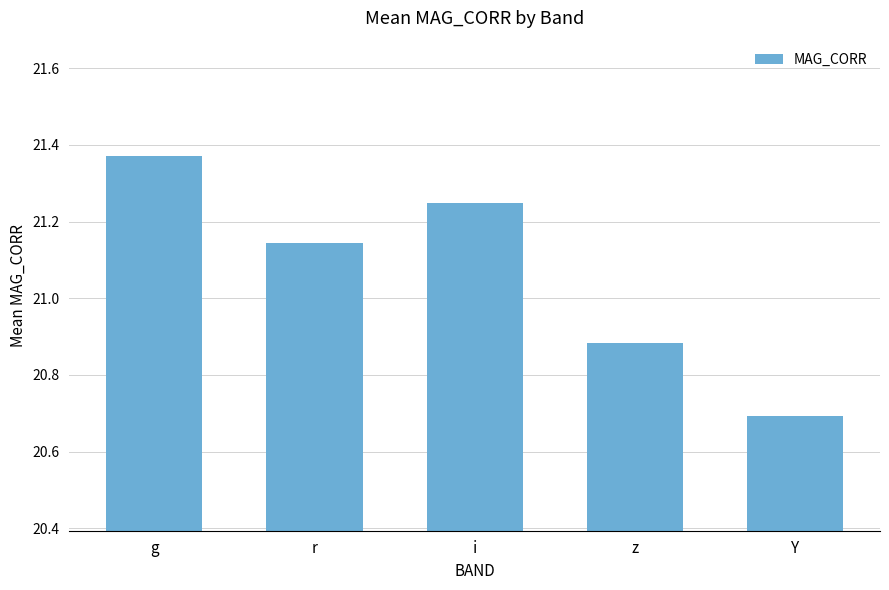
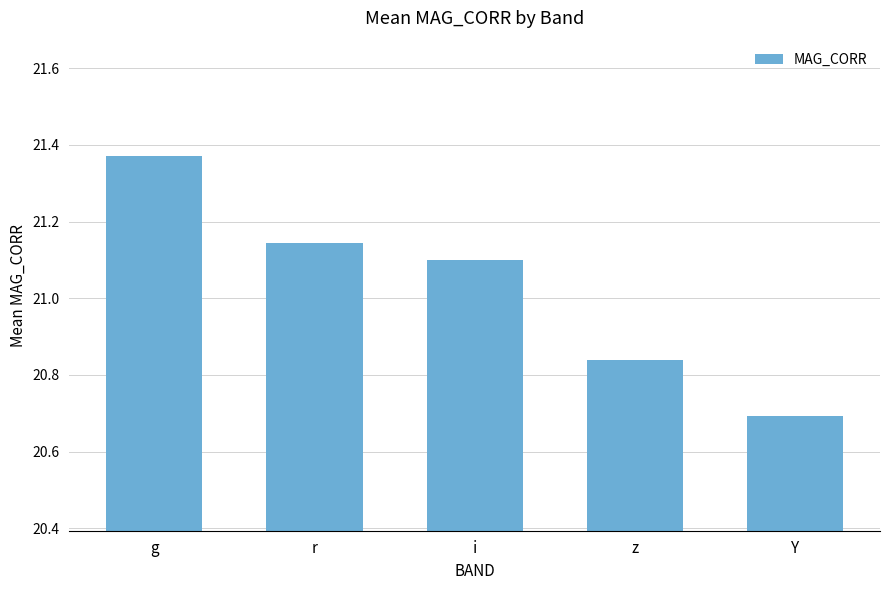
  {
    "g": 21.37,
    "r": 21.14,
-   "i": 21.25,
-   "z": 20.88,
+   "i": 21.10,
+   "z": 20.84,
    "Y": 20.69
  }
